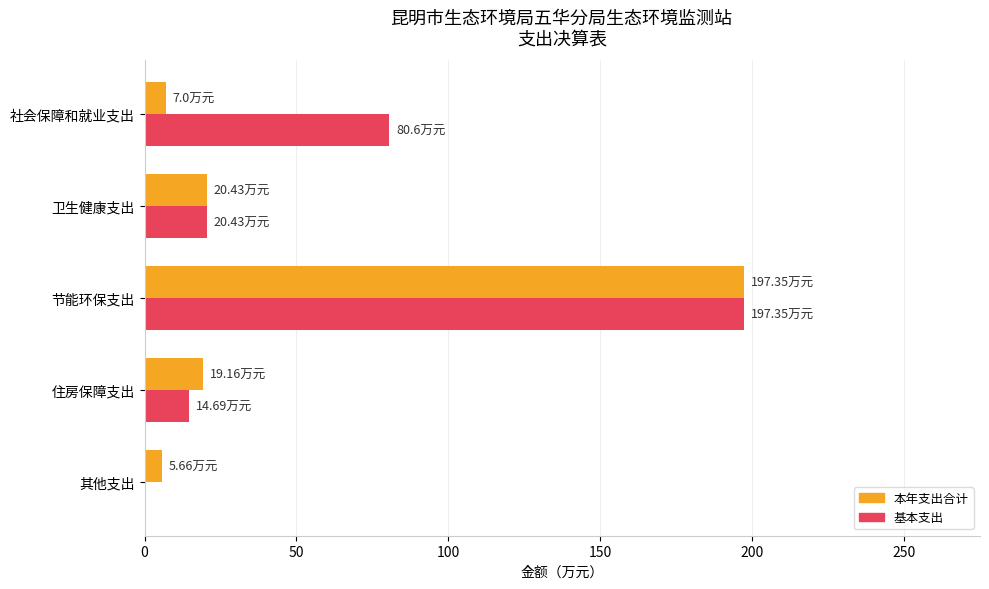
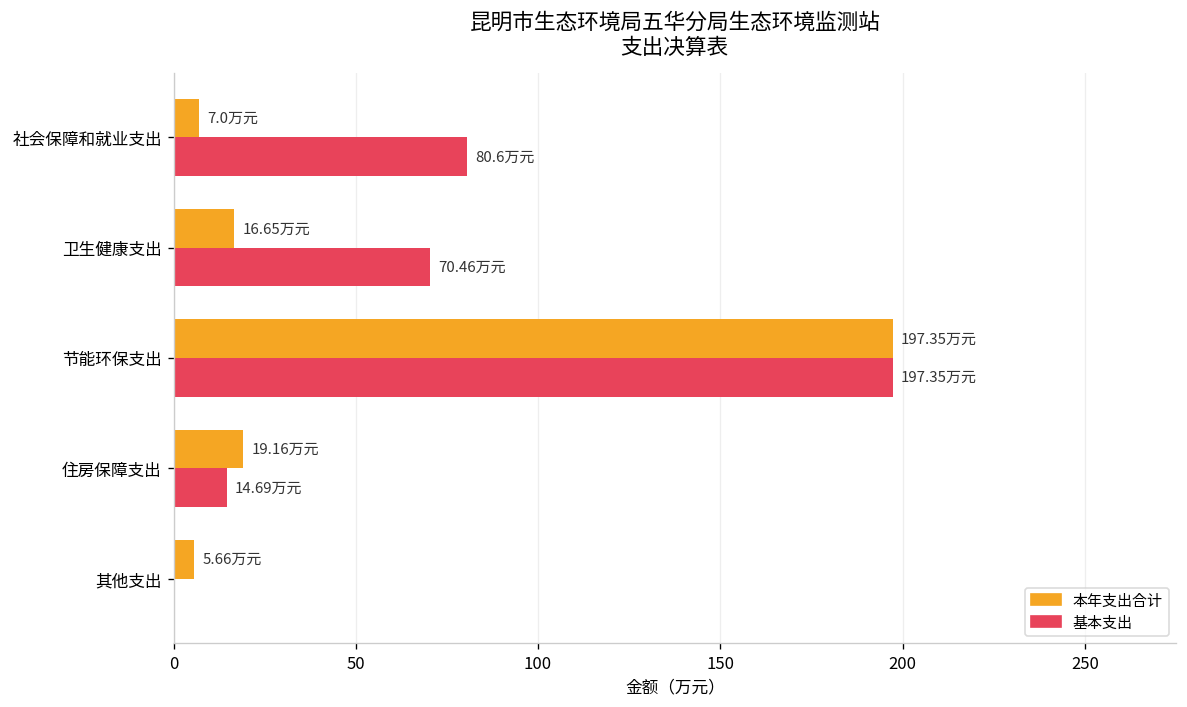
  {
    "本年支出合计": {
      "社会保障和就业支出": 7.0,
-     "卫生健康支出": 20.43,
+     "卫生健康支出": 16.65,
      "节能环保支出": 197.35,
      "住房保障支出": 19.16,
      "其他支出": 5.66
    },
    "基本支出": {
      "社会保障和就业支出": 80.6,
-     "卫生健康支出": 20.43,
+     "卫生健康支出": 70.46,
      "节能环保支出": 197.35,
      "住房保障支出": 14.69
    }
  }
